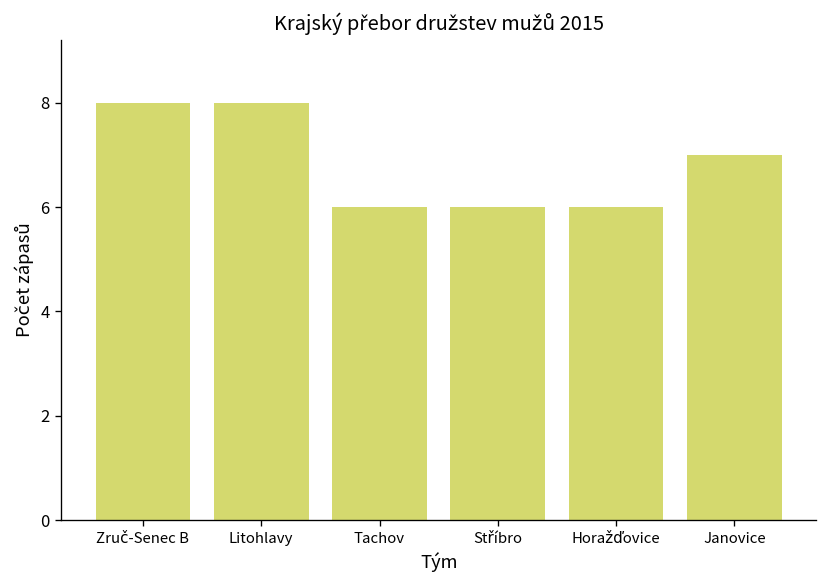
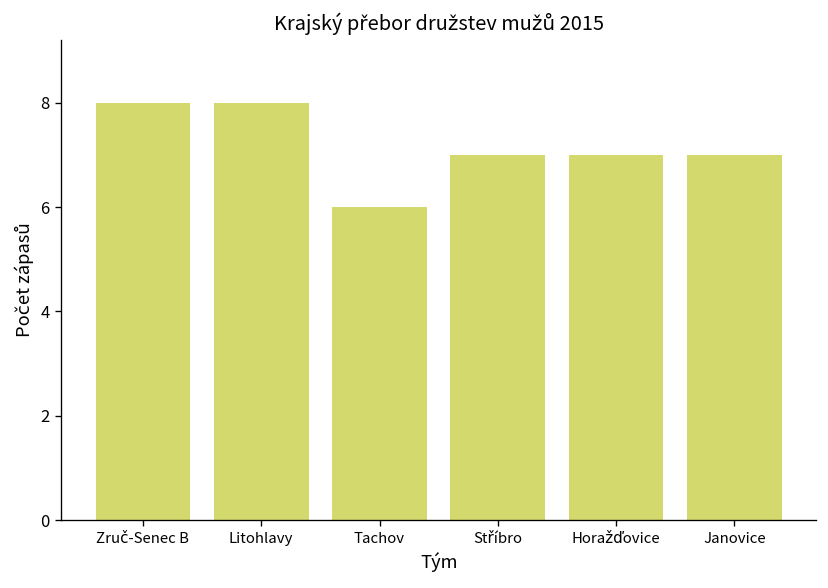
  {
    "Zruč-Senec B": 8,
    "Litohlavy": 8,
    "Tachov": 6,
-   "Stříbro": 6,
-   "Horažďovice": 6,
+   "Stříbro": 7,
+   "Horažďovice": 7,
    "Janovice": 7
  }
